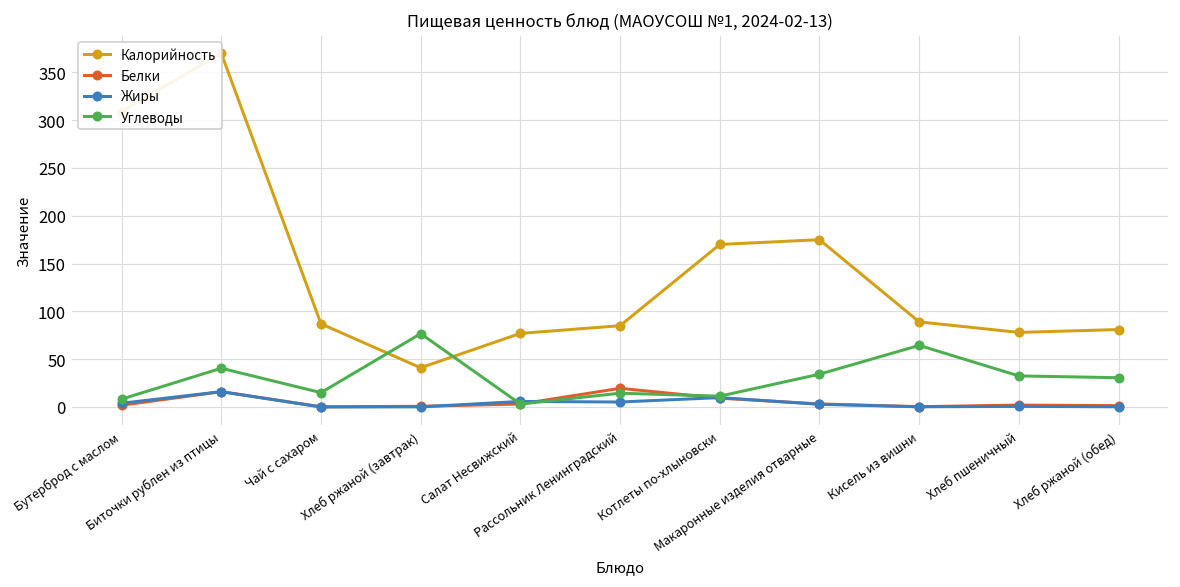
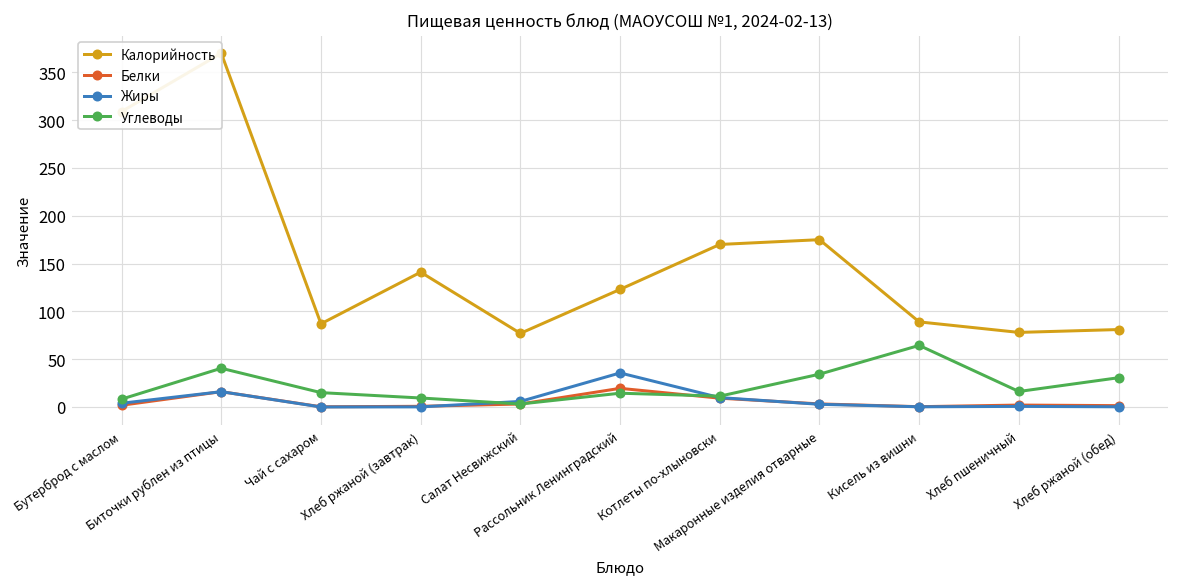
  {
    "Калорийность": {
      "Биточки рублен из птицы": 370,
      "Чай с сахаром": 90,
-     "Хлеб ржаной (завтрак)": 40,
+     "Хлеб ржаной (завтрак)": 140,
      "Салат Несвижский": 80,
-     "Рассольник Ленинградский": 90,
+     "Рассольник Ленинградский": 120,
      "Котлеты по-хлыновски": 170,
      "Макаронные изделия отварные": 180,
      "Кисель из вишни": 90,
      "Хлеб пшеничный": 80,
      "Хлеб ржаной (обед)": 80
    },
    "Белки": {
      "Рассольник Ленинградский": 20
    },
    "Жиры": {
-     "Рассольник Ленинградский": 10
+     "Рассольник Ленинградский": 40
    },
    "Углеводы": {
      "Бутерброд с маслом": 10,
      "Биточки рублен из птицы": 40,
      "Чай с сахаром": 20,
-     "Хлеб ржаной (завтрак)": 80,
+     "Хлеб ржаной (завтрак)": 10,
      "Рассольник Ленинградский": 10,
      "Макаронные изделия отварные": 30,
      "Кисель из вишни": 60,
-     "Хлеб пшеничный": 30,
+     "Хлеб пшеничный": 20,
      "Хлеб ржаной (обед)": 30
    }
  }
